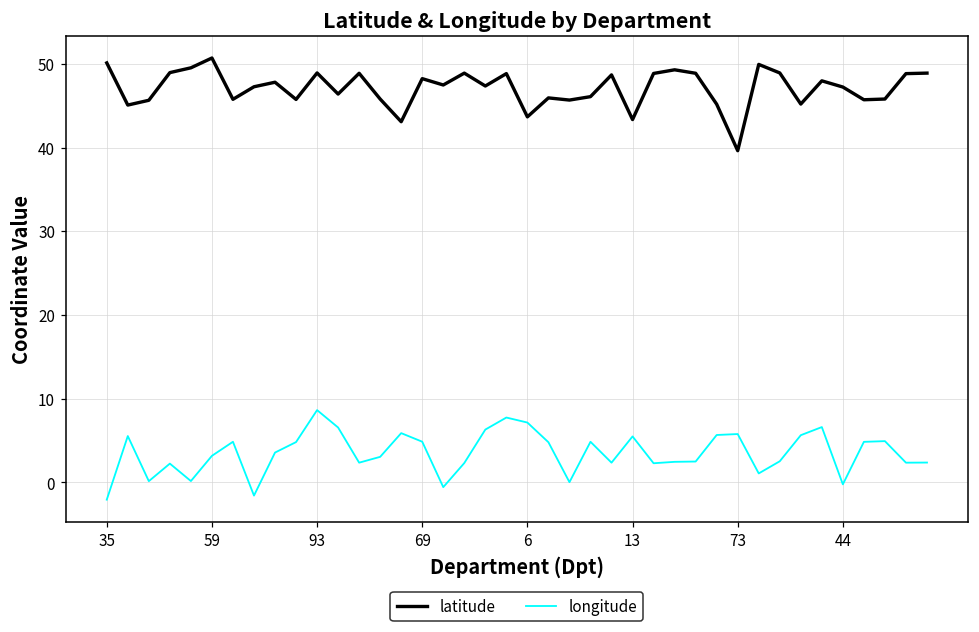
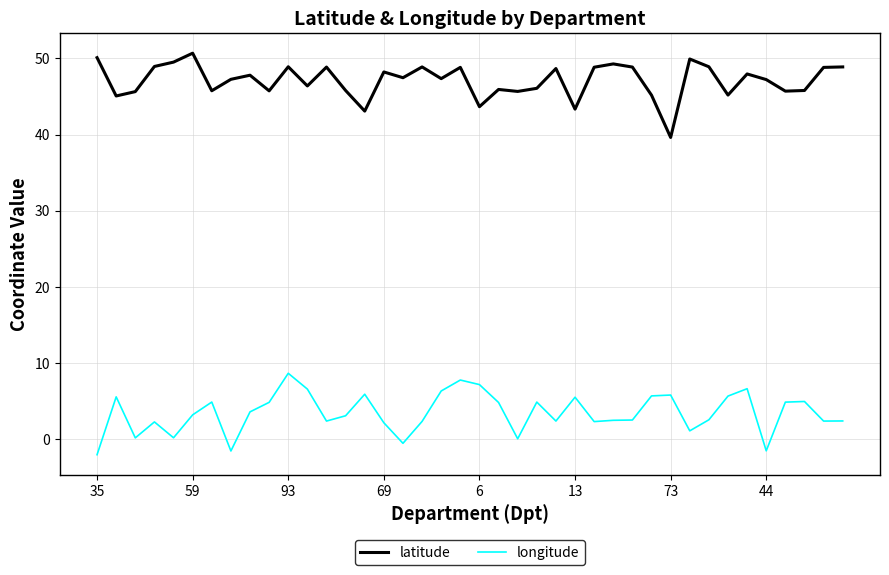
  {
    "latitude": {
      "35": 50,
      "59": 51,
      "93": 49,
      "69": 48,
      "73": 40,
      "44": 47
    },
    "longitude": {
      "35": -2,
      "59": 3,
      "93": 9,
-     "69": 5,
+     "69": 2,
      "73": 6,
-     "44": 0
+     "44": -2
    }
  }
